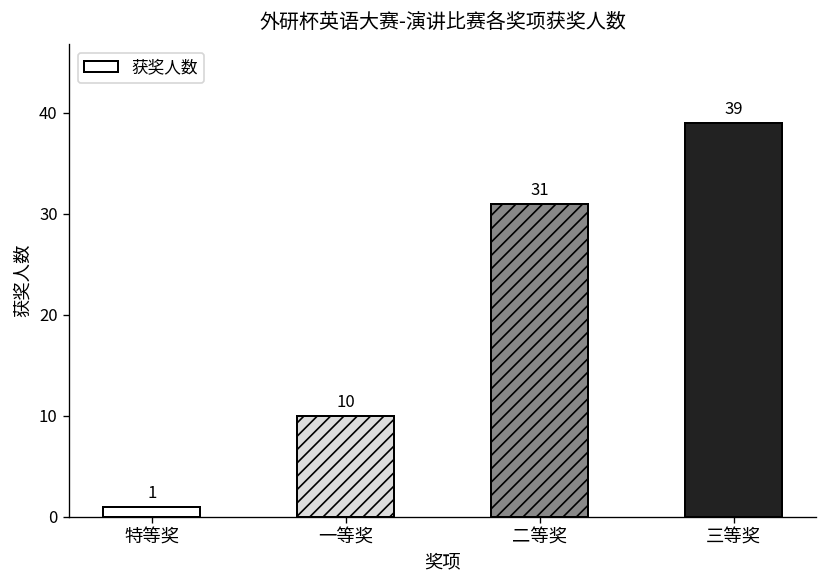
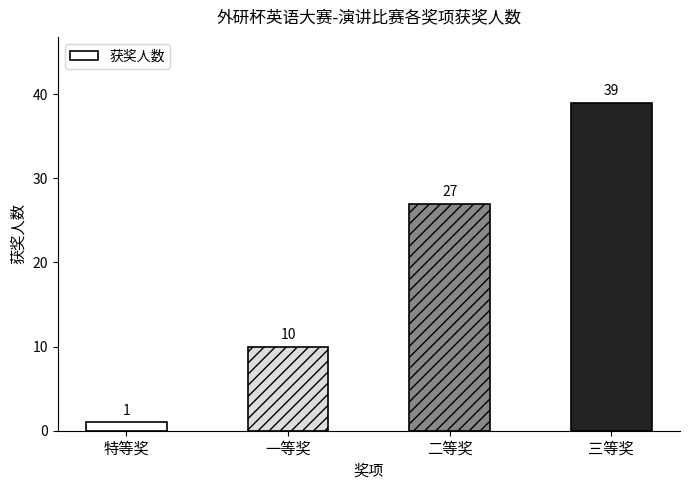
  {
    "特等奖": 1,
    "一等奖": 10,
-   "二等奖": 31,
+   "二等奖": 27,
    "三等奖": 39
  }
